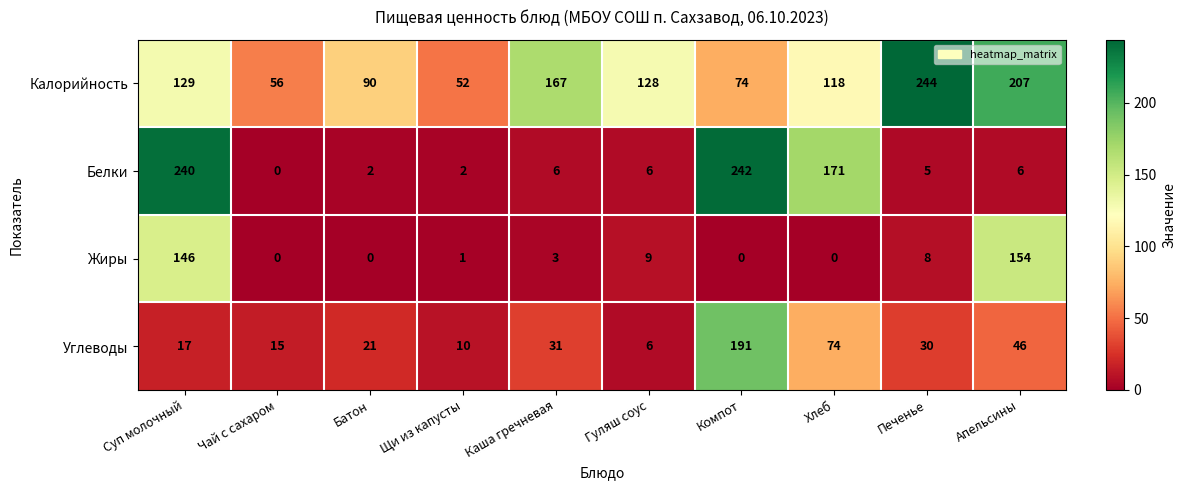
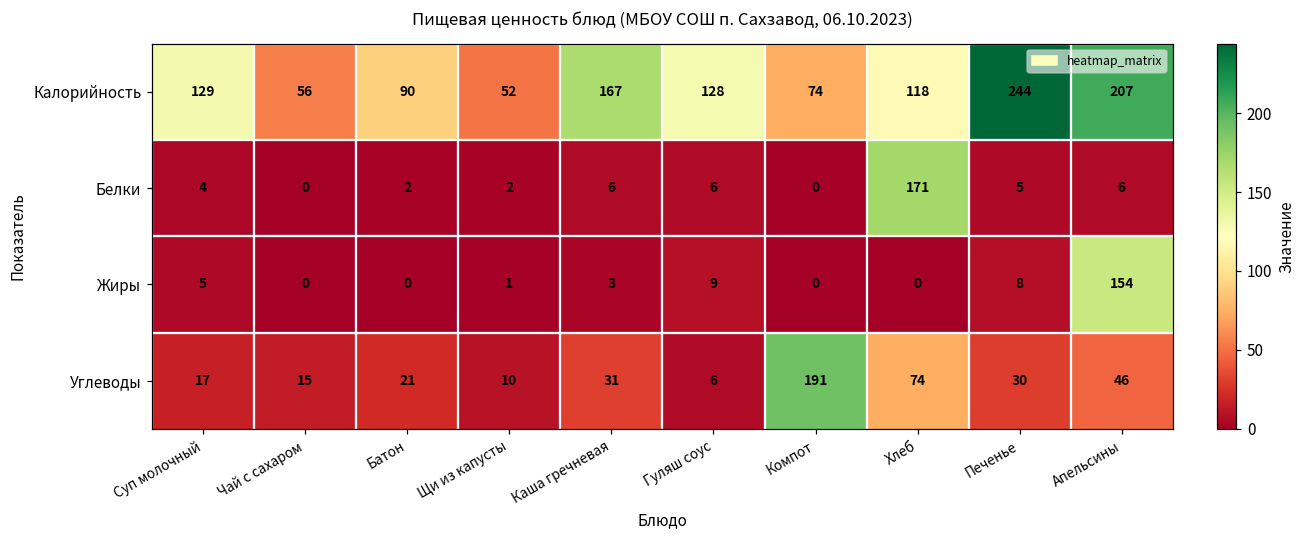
  {
    "Калорийность": {
      "Суп молочный": 129,
      "Чай с сахаром": 56,
      "Батон": 90,
      "Щи из капусты": 52,
      "Каша гречневая": 167,
      "Гуляш соус": 128,
      "Компот": 74,
      "Хлеб": 118,
      "Печенье": 244,
      "Апельсины": 207
    },
    "Белки": {
-     "Суп молочный": 240,
+     "Суп молочный": 4,
      "Чай с сахаром": 0,
      "Батон": 2,
      "Щи из капусты": 2,
      "Каша гречневая": 6,
      "Гуляш соус": 6,
-     "Компот": 242,
+     "Компот": 0,
      "Хлеб": 171,
      "Печенье": 5,
      "Апельсины": 6
    },
    "Жиры": {
-     "Суп молочный": 146,
+     "Суп молочный": 5,
      "Чай с сахаром": 0,
      "Батон": 0,
      "Щи из капусты": 1,
      "Каша гречневая": 3,
      "Гуляш соус": 9,
      "Компот": 0,
      "Хлеб": 0,
      "Печенье": 8,
      "Апельсины": 154
    },
    "Углеводы": {
      "Суп молочный": 17,
      "Чай с сахаром": 15,
      "Батон": 21,
      "Щи из капусты": 10,
      "Каша гречневая": 31,
      "Гуляш соус": 6,
      "Компот": 191,
      "Хлеб": 74,
      "Печенье": 30,
      "Апельсины": 46
    }
  }
